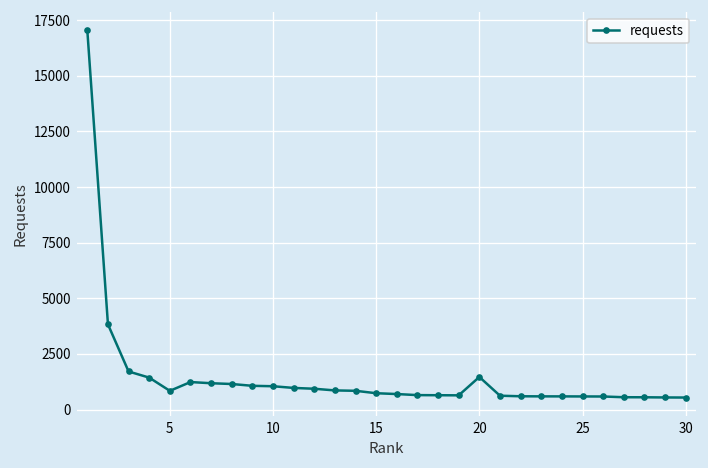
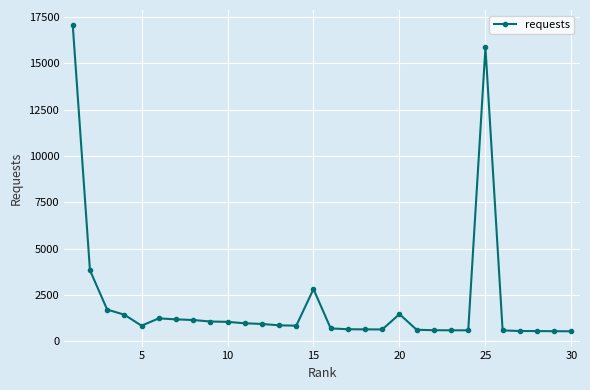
  {
    "5": 800,
    "10": 1000,
-   "15": 700,
+   "15": 2800,
    "20": 1500,
-   "25": 600,
+   "25": 15800,
    "30": 500
  }
